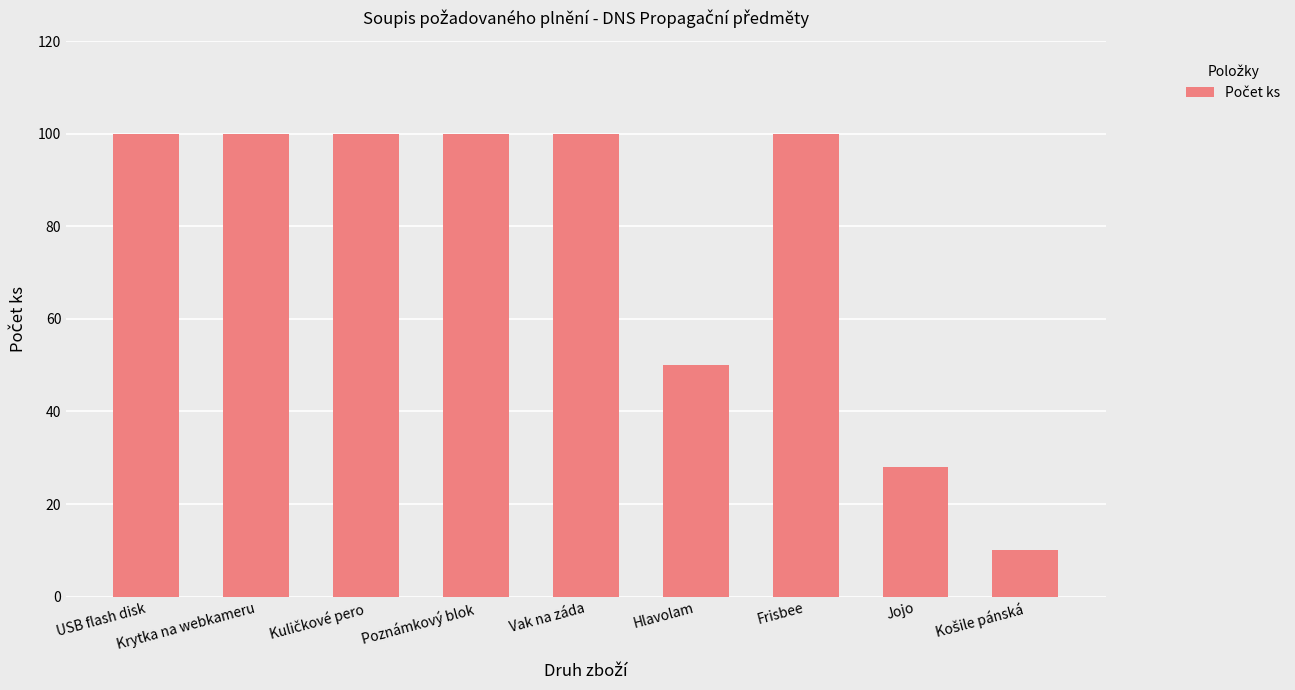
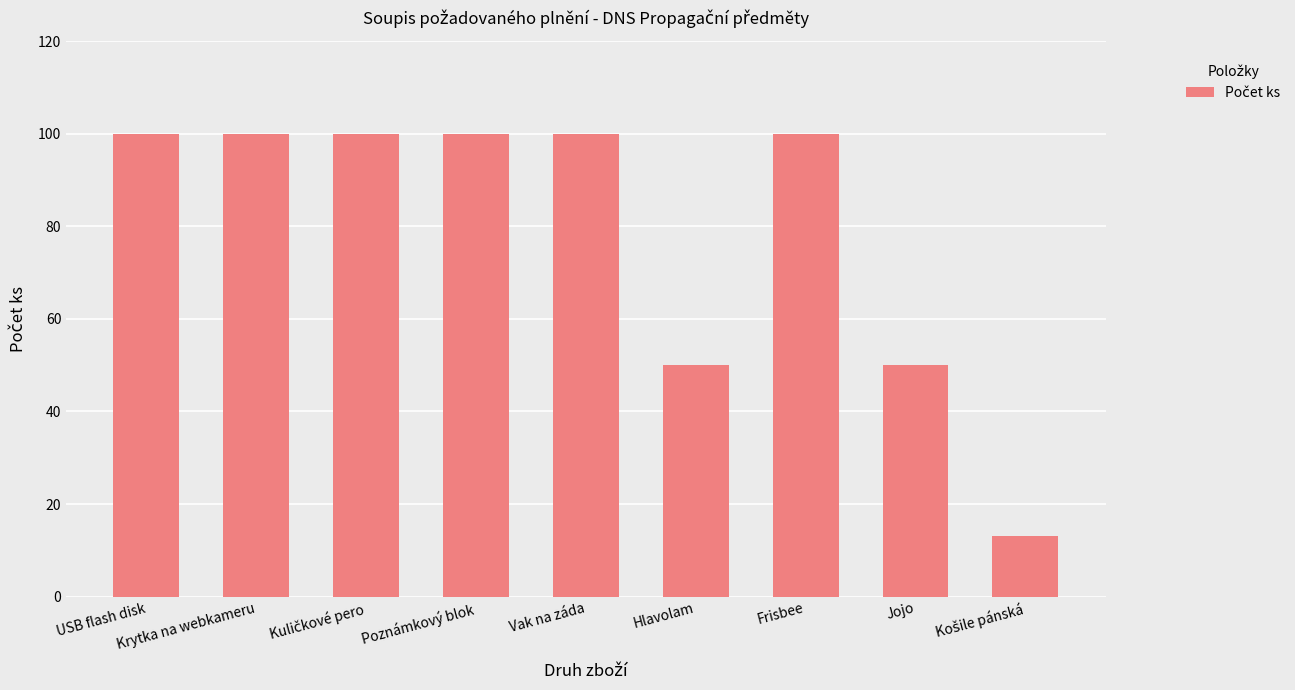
  {
    "USB flash disk": 100,
    "Krytka na webkameru": 100,
    "Kuličkové pero": 100,
    "Poznámkový blok": 100,
    "Vak na záda": 100,
    "Hlavolam": 50,
    "Frisbee": 100,
-   "Jojo": 28,
-   "Košile pánská": 10
+   "Jojo": 50,
+   "Košile pánská": 13
  }
